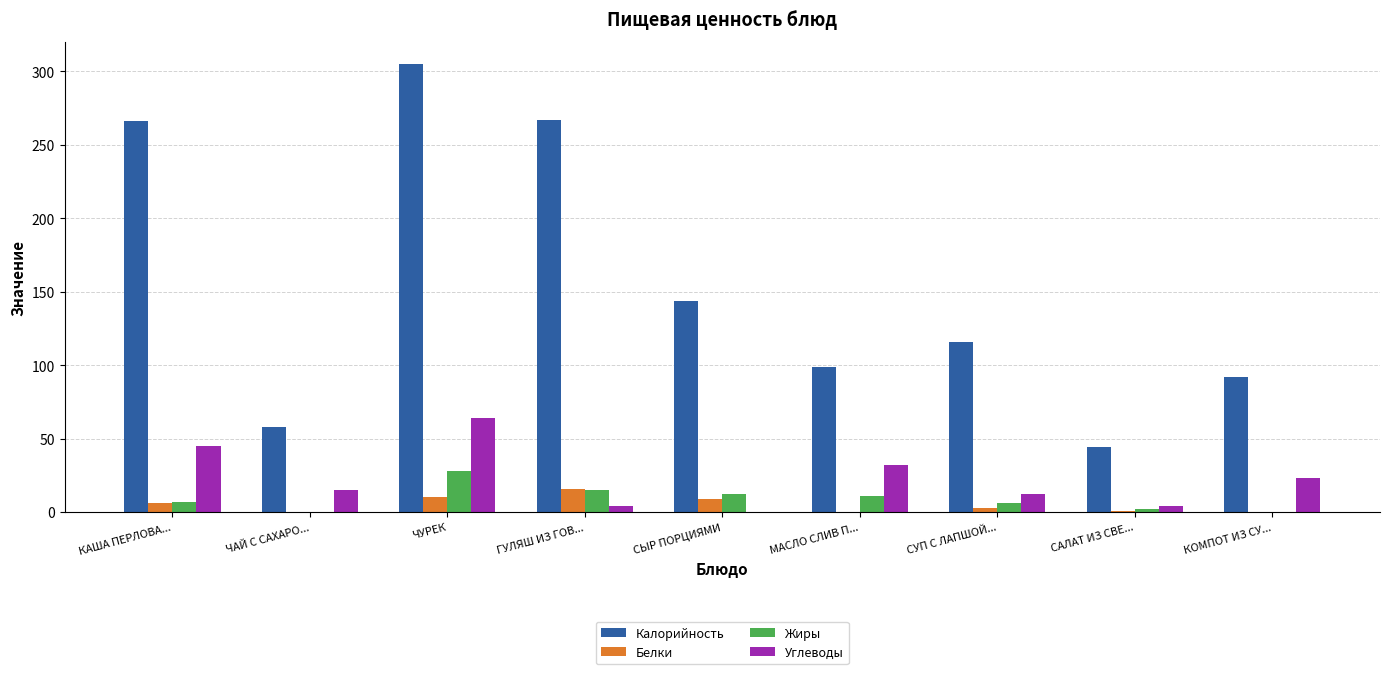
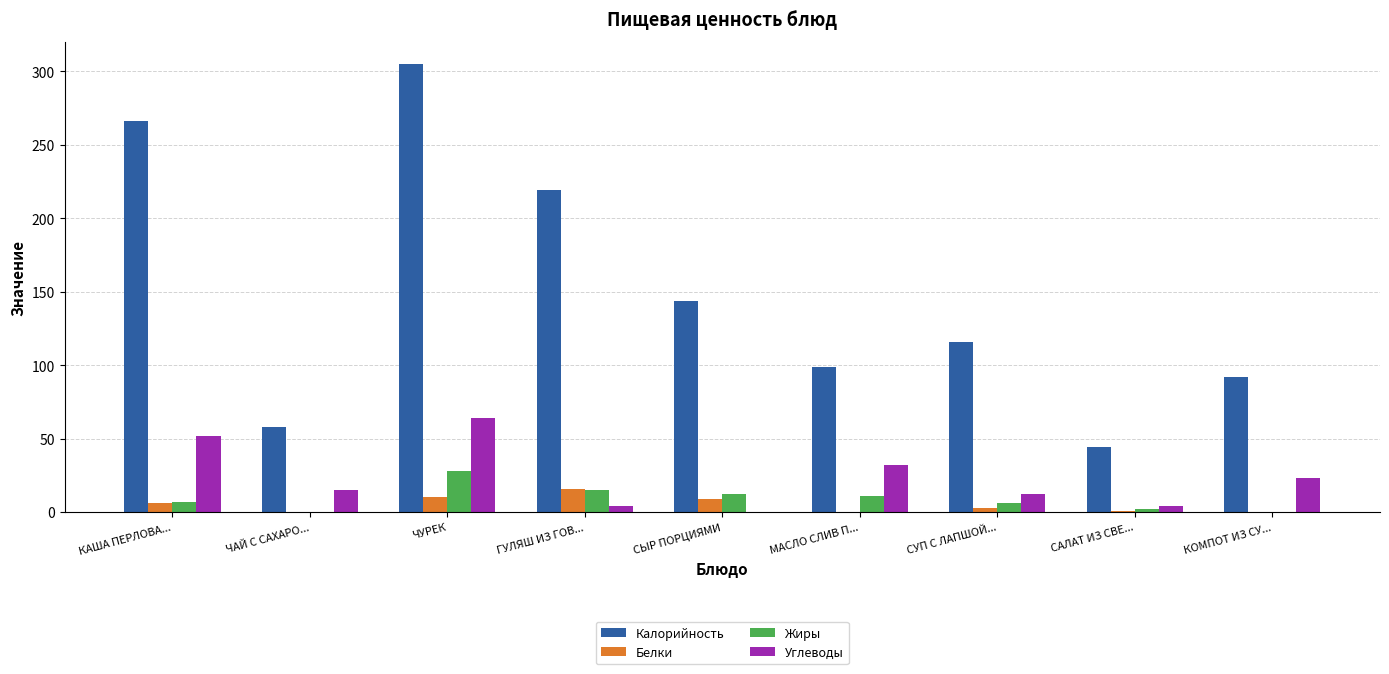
  {
    "Калорийность": {
      "КАША ПЕРЛОВА...": 266,
      "ЧАЙ С САХАРО...": 58,
      "ЧУРЕК": 305,
-     "ГУЛЯШ ИЗ ГОВ...": 267,
+     "ГУЛЯШ ИЗ ГОВ...": 219,
      "СЫР ПОРЦИЯМИ": 144,
      "МАСЛО СЛИВ П...": 99,
      "СУП С ЛАПШОЙ...": 116,
      "САЛАТ ИЗ СВЕ...": 44,
      "КОМПОТ ИЗ СУ...": 92
    },
    "Белки": {
      "КАША ПЕРЛОВА...": 6,
      "ЧАЙ С САХАРО...": 0,
      "ЧУРЕК": 10,
      "ГУЛЯШ ИЗ ГОВ...": 16,
      "СЫР ПОРЦИЯМИ": 9,
      "МАСЛО СЛИВ П...": 0,
      "СУП С ЛАПШОЙ...": 3,
      "КОМПОТ ИЗ СУ...": 0
    },
    "Жиры": {
      "КАША ПЕРЛОВА...": 7,
      "ЧАЙ С САХАРО...": 0,
      "ЧУРЕК": 28,
      "ГУЛЯШ ИЗ ГОВ...": 15,
      "СЫР ПОРЦИЯМИ": 12,
      "МАСЛО СЛИВ П...": 11,
      "СУП С ЛАПШОЙ...": 6,
      "САЛАТ ИЗ СВЕ...": 2,
      "КОМПОТ ИЗ СУ...": 0
    },
    "Углеводы": {
-     "КАША ПЕРЛОВА...": 45,
+     "КАША ПЕРЛОВА...": 52,
      "ЧАЙ С САХАРО...": 15,
      "ЧУРЕК": 64,
      "ГУЛЯШ ИЗ ГОВ...": 4,
      "СЫР ПОРЦИЯМИ": 0,
      "МАСЛО СЛИВ П...": 32,
      "СУП С ЛАПШОЙ...": 12,
      "САЛАТ ИЗ СВЕ...": 4,
      "КОМПОТ ИЗ СУ...": 23
    }
  }
